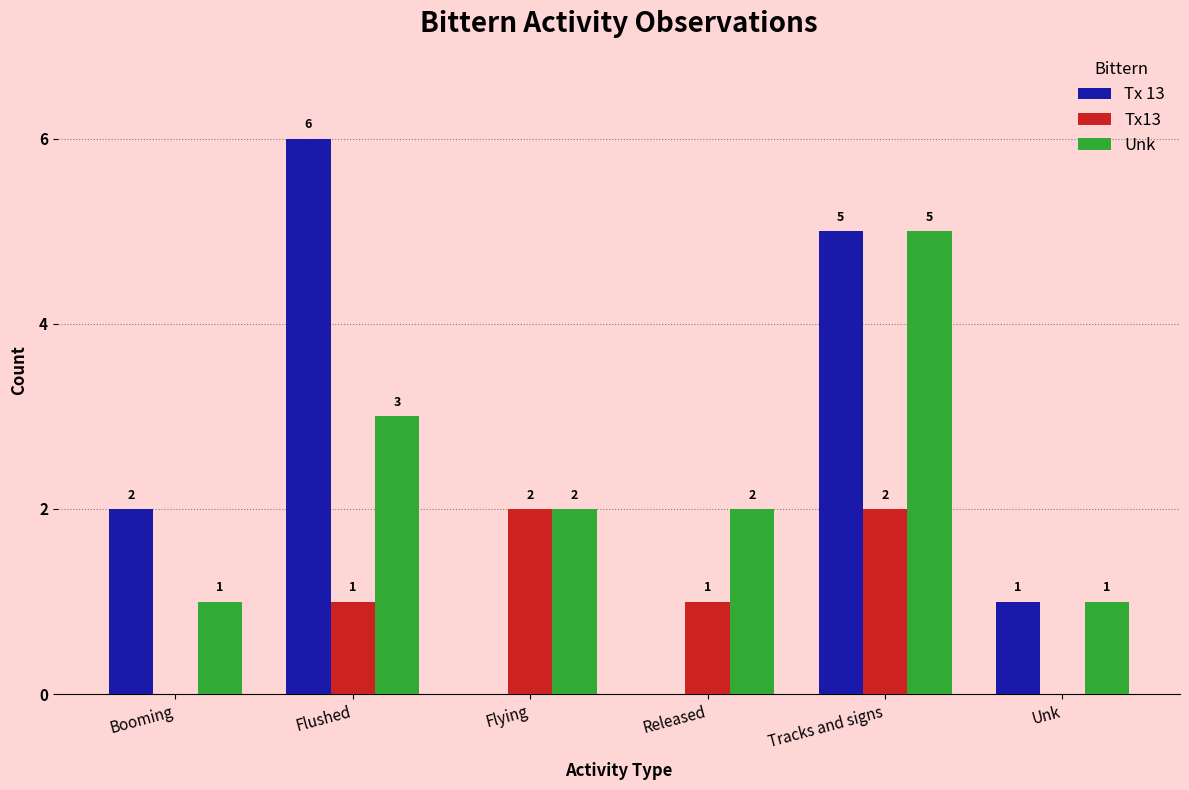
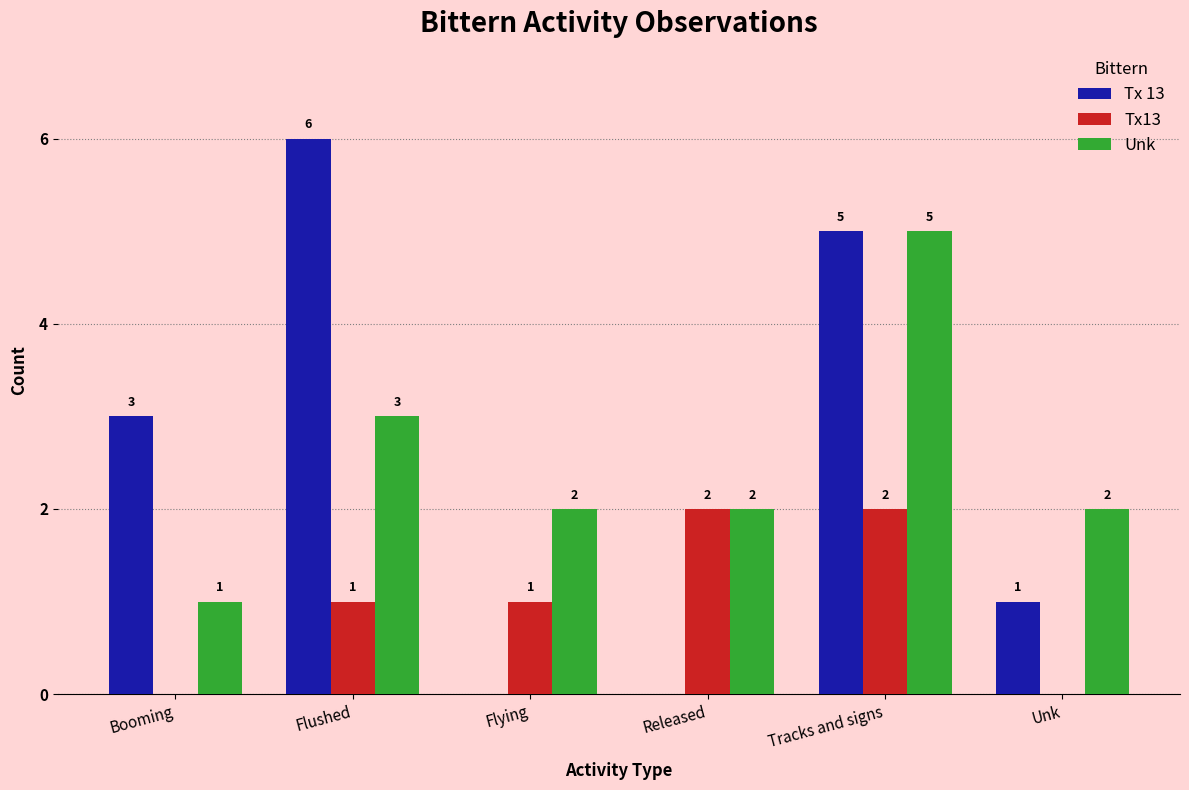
  {
    "Tx 13": {
-     "Booming": 2,
+     "Booming": 3,
      "Flushed": 6,
      "Tracks and signs": 5,
      "Unk": 1
    },
    "Tx13": {
      "Flushed": 1,
-     "Flying": 2,
-     "Released": 1,
+     "Flying": 1,
+     "Released": 2,
      "Tracks and signs": 2
    },
    "Unk": {
      "Booming": 1,
      "Flushed": 3,
      "Flying": 2,
      "Released": 2,
      "Tracks and signs": 5,
-     "Unk": 1
+     "Unk": 2
    }
  }
